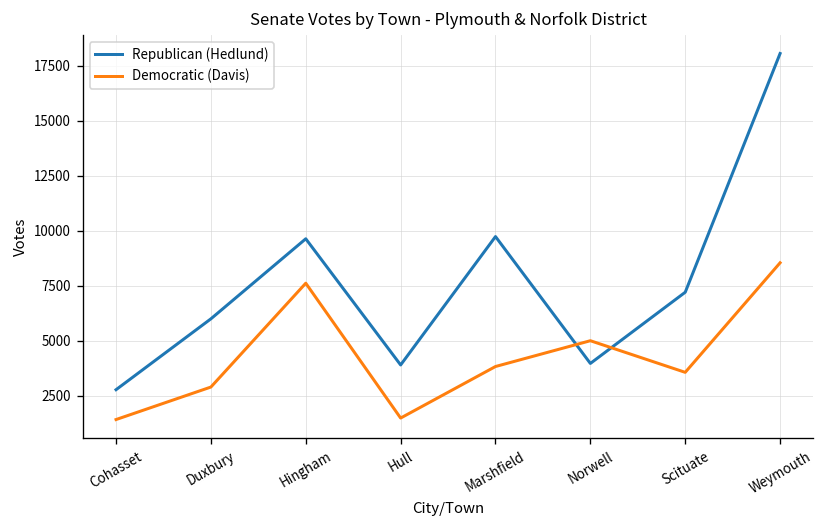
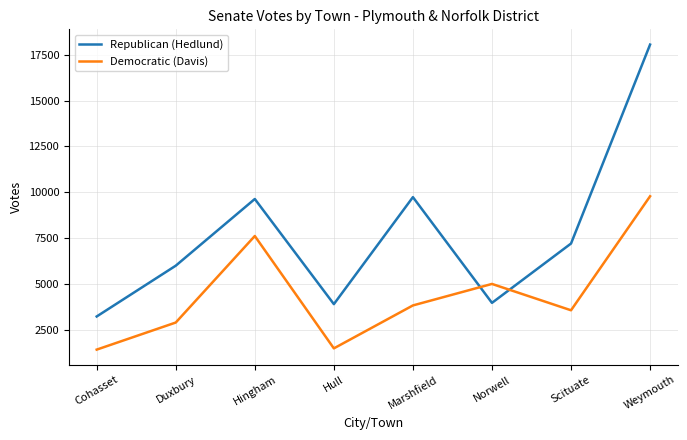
  {
    "Republican (Hedlund)": {
-     "Cohasset": 2800,
+     "Cohasset": 3200,
      "Duxbury": 6000,
      "Hingham": 9600,
      "Hull": 3900,
      "Marshfield": 9700,
      "Norwell": 4000,
      "Scituate": 7200,
      "Weymouth": 18100
    },
    "Democratic (Davis)": {
      "Cohasset": 1400,
      "Duxbury": 2900,
      "Hingham": 7600,
      "Hull": 1500,
      "Marshfield": 3800,
      "Norwell": 5000,
      "Scituate": 3600,
-     "Weymouth": 8500
+     "Weymouth": 9800
    }
  }
